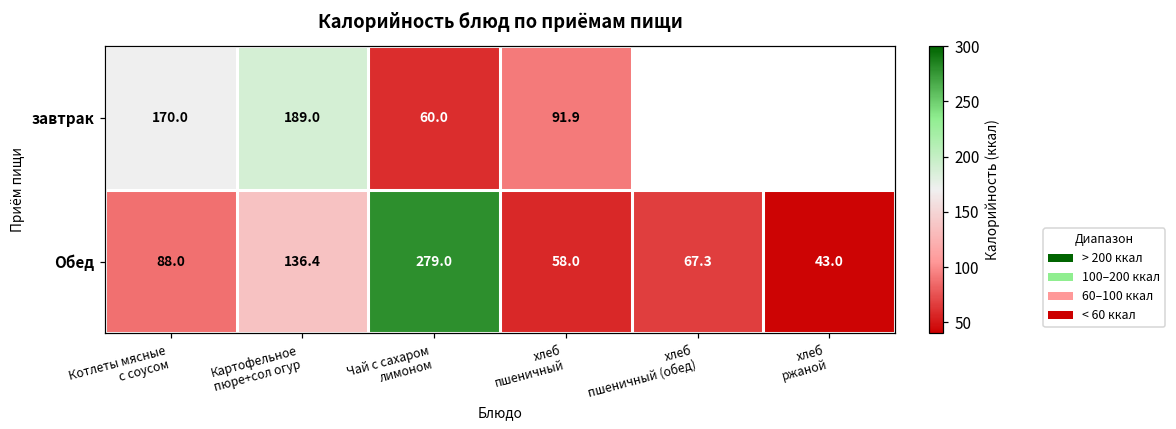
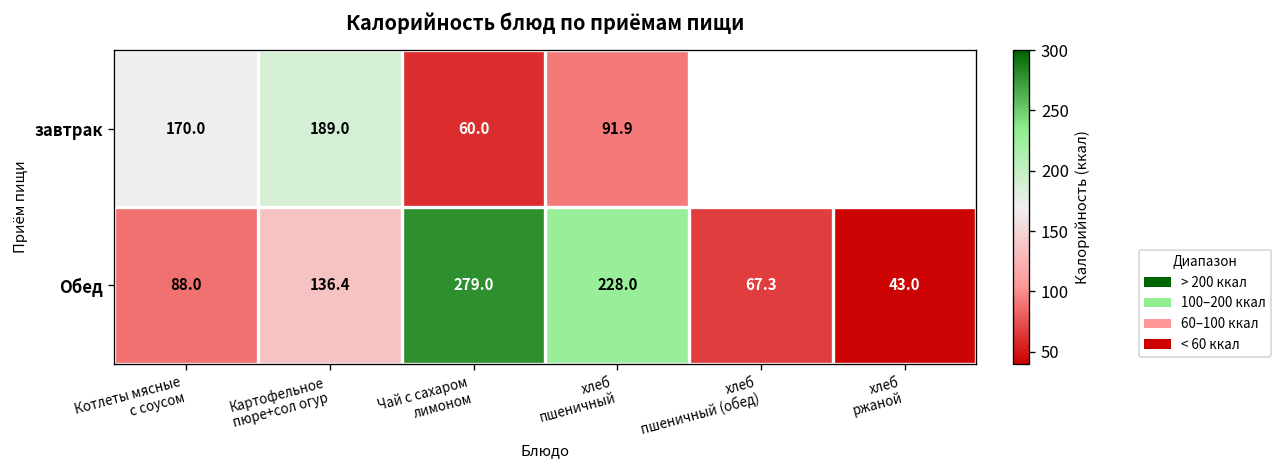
  {
    "завтрак": {
      "Котлеты мясные с соусом": 170.0,
      "Картофельное пюре+сол огур": 189.0,
      "Чай с сахаром лимоном": 60.0,
      "хлеб пшеничный": 91.9
    },
    "Обед": {
      "Котлеты мясные с соусом": 88.0,
      "Картофельное пюре+сол огур": 136.4,
      "Чай с сахаром лимоном": 279.0,
-     "хлеб пшеничный": 58.0,
+     "хлеб пшеничный": 228.0,
      "хлеб пшеничный (обед)": 67.3,
      "хлеб ржаной": 43.0
    }
  }
